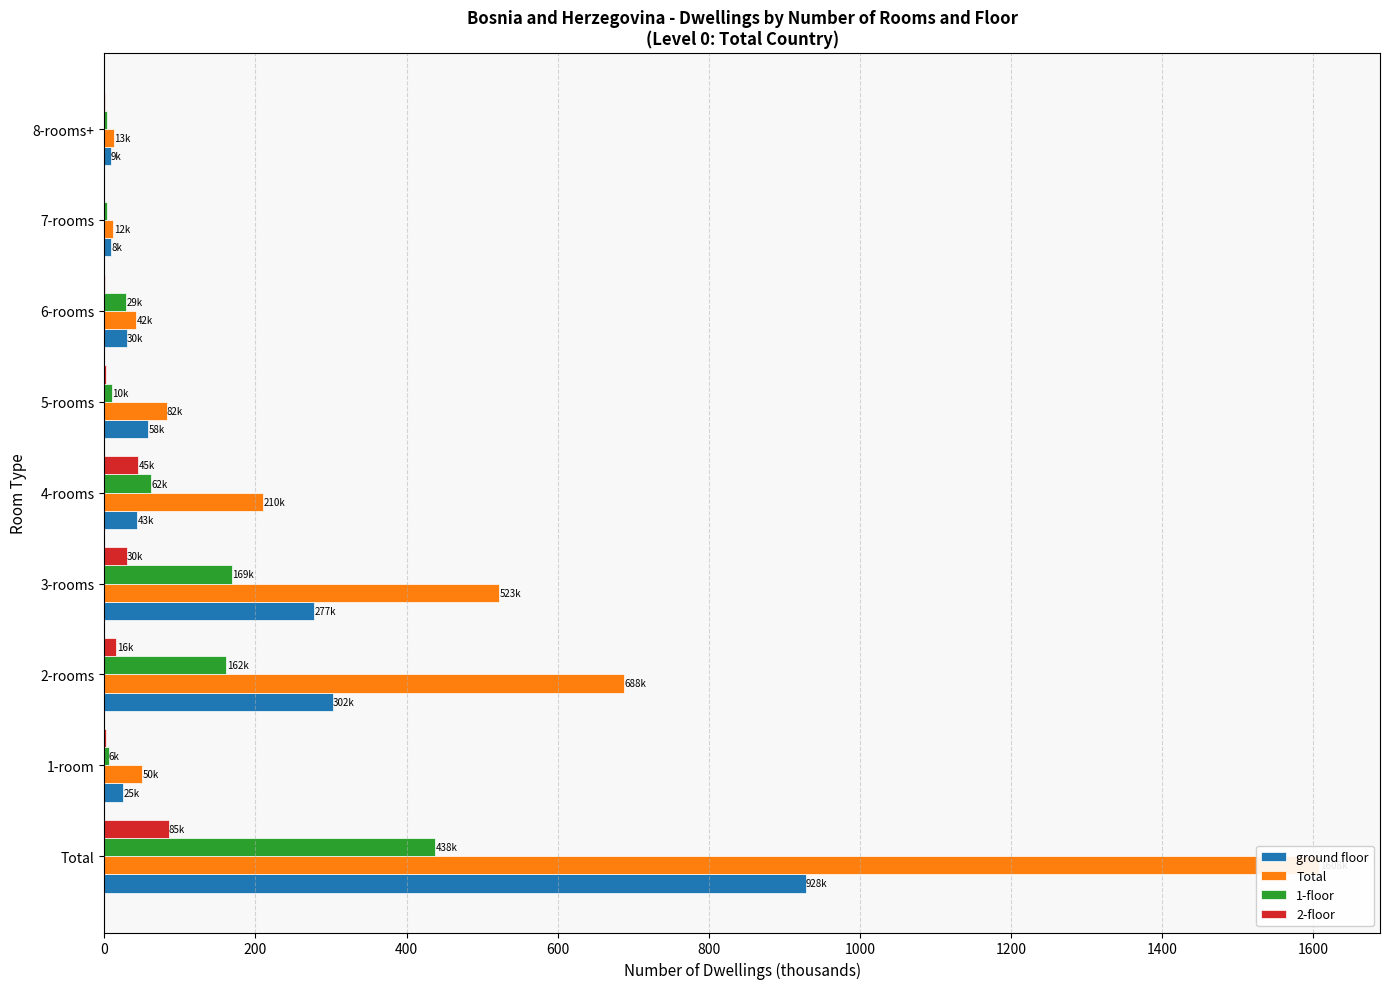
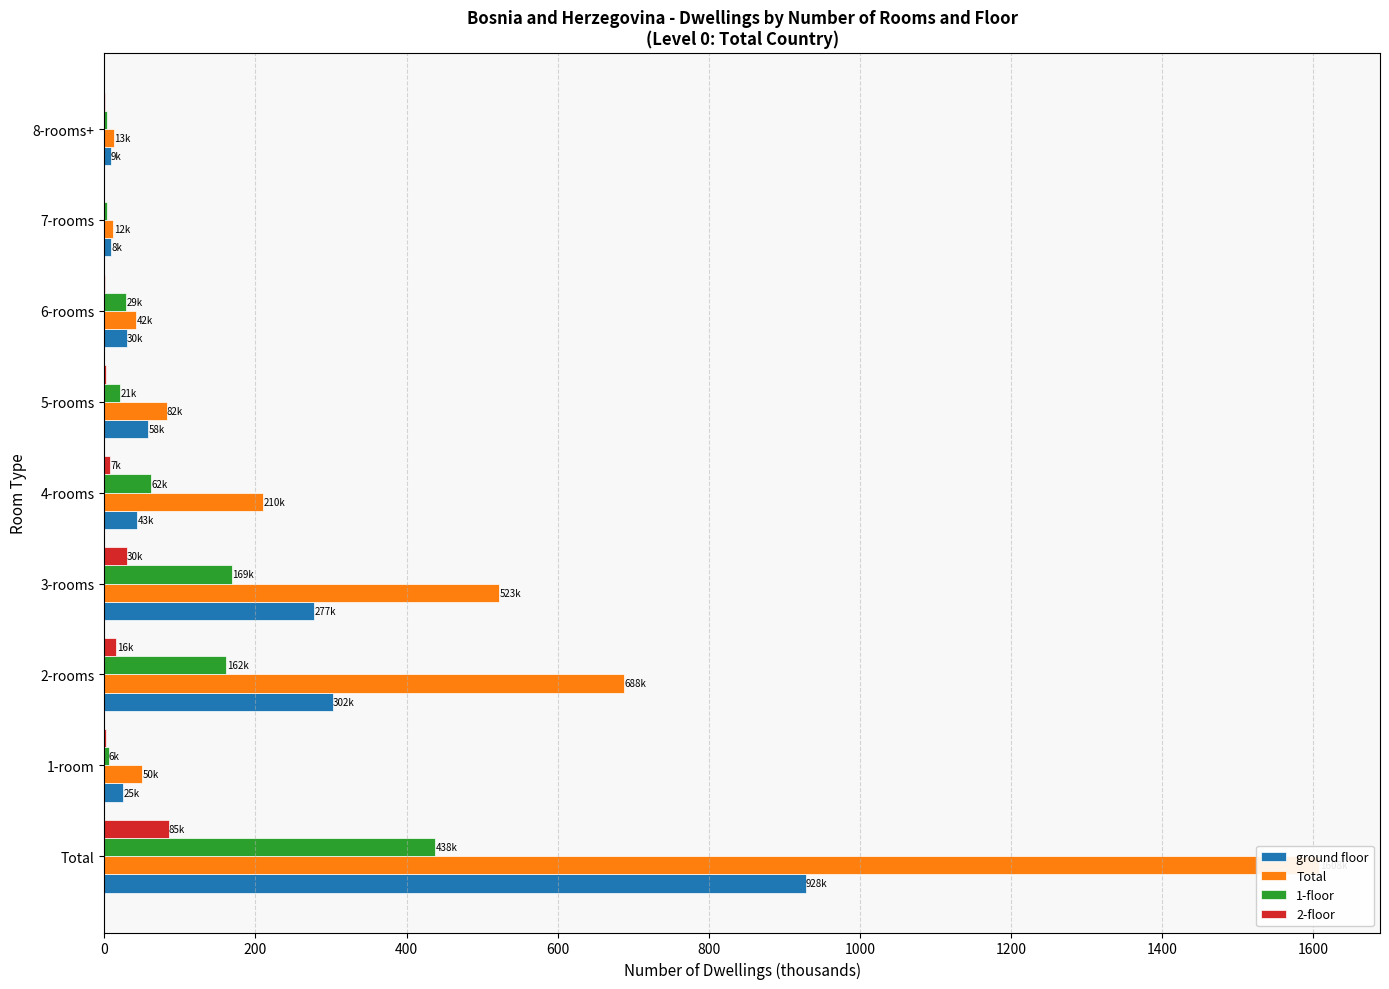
  {
    "ground floor": {
      "8-rooms+": "9k",
      "7-rooms": "8k",
      "6-rooms": "30k",
      "5-rooms": "58k",
      "4-rooms": "43k",
      "3-rooms": "277k",
      "2-rooms": "302k",
      "1-room": "25k",
      "Total": "928k"
    },
    "Total": {
      "8-rooms+": "13k",
      "7-rooms": "12k",
      "6-rooms": "42k",
      "5-rooms": "82k",
      "4-rooms": "210k",
      "3-rooms": "523k",
      "2-rooms": "688k",
      "1-room": "50k"
    },
    "1-floor": {
      "6-rooms": "29k",
-     "5-rooms": "10k",
+     "5-rooms": "21k",
      "4-rooms": "62k",
      "3-rooms": "169k",
      "2-rooms": "162k",
      "1-room": "6k",
      "Total": "438k"
    },
    "2-floor": {
-     "4-rooms": "45k",
+     "4-rooms": "7k",
      "3-rooms": "30k",
      "2-rooms": "16k",
      "Total": "85k"
    }
  }
